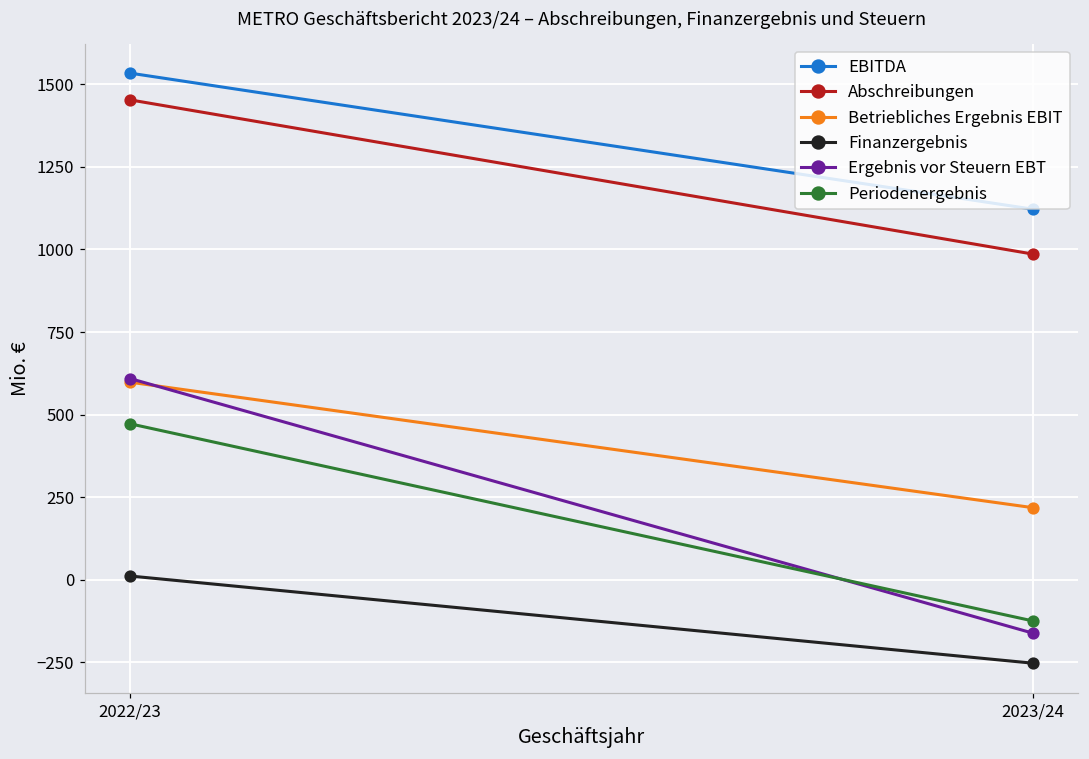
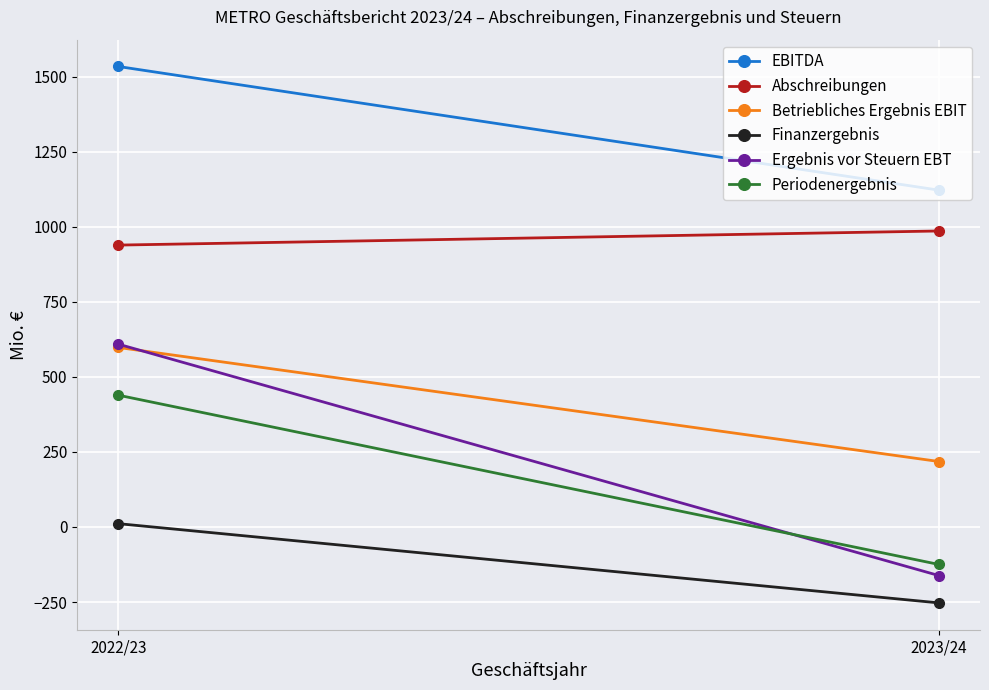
  {
    "EBITDA": {
      "2022/23": 1530
    },
    "Abschreibungen": {
-     "2022/23": 1450,
+     "2022/23": 940,
      "2023/24": 990
    },
    "Betriebliches Ergebnis EBIT": {
      "2022/23": 600,
      "2023/24": 220
    },
    "Finanzergebnis": {
      "2022/23": 10,
      "2023/24": -250
    },
    "Ergebnis vor Steuern EBT": {
      "2022/23": 610,
      "2023/24": -160
    },
    "Periodenergebnis": {
-     "2022/23": 470,
+     "2022/23": 440,
      "2023/24": -130
    }
  }
